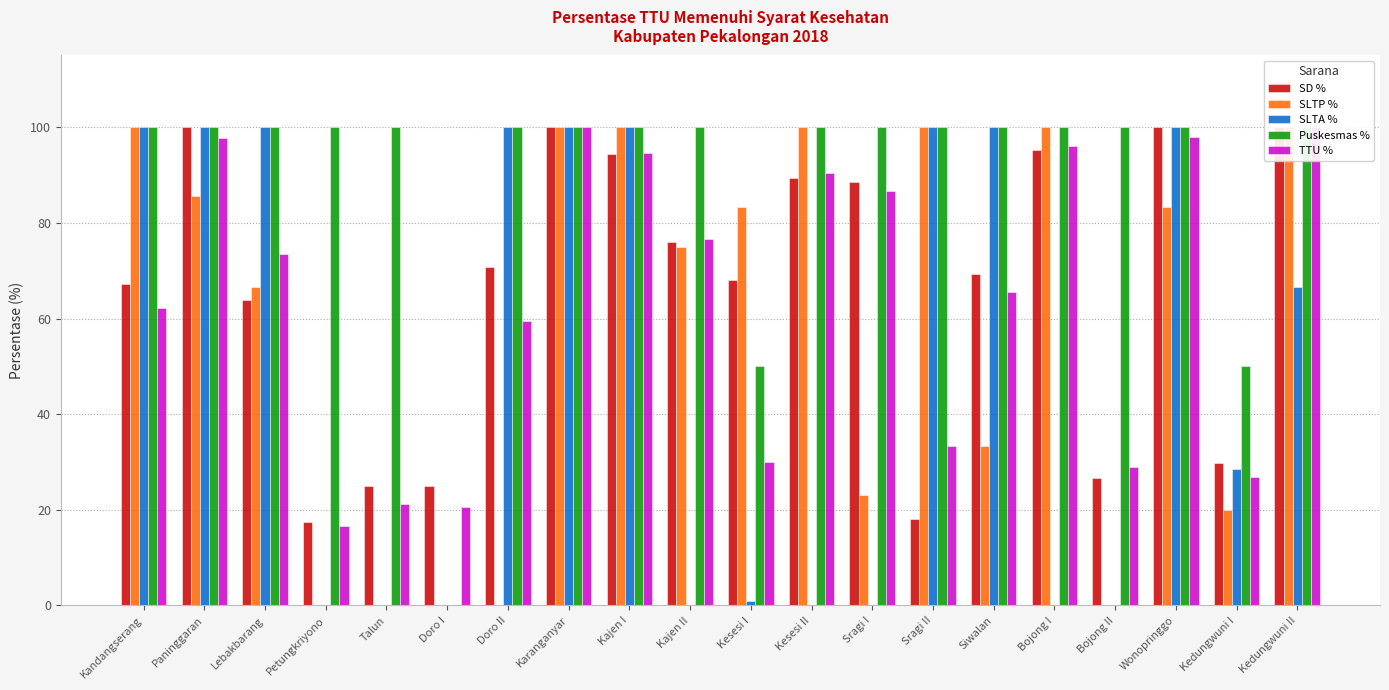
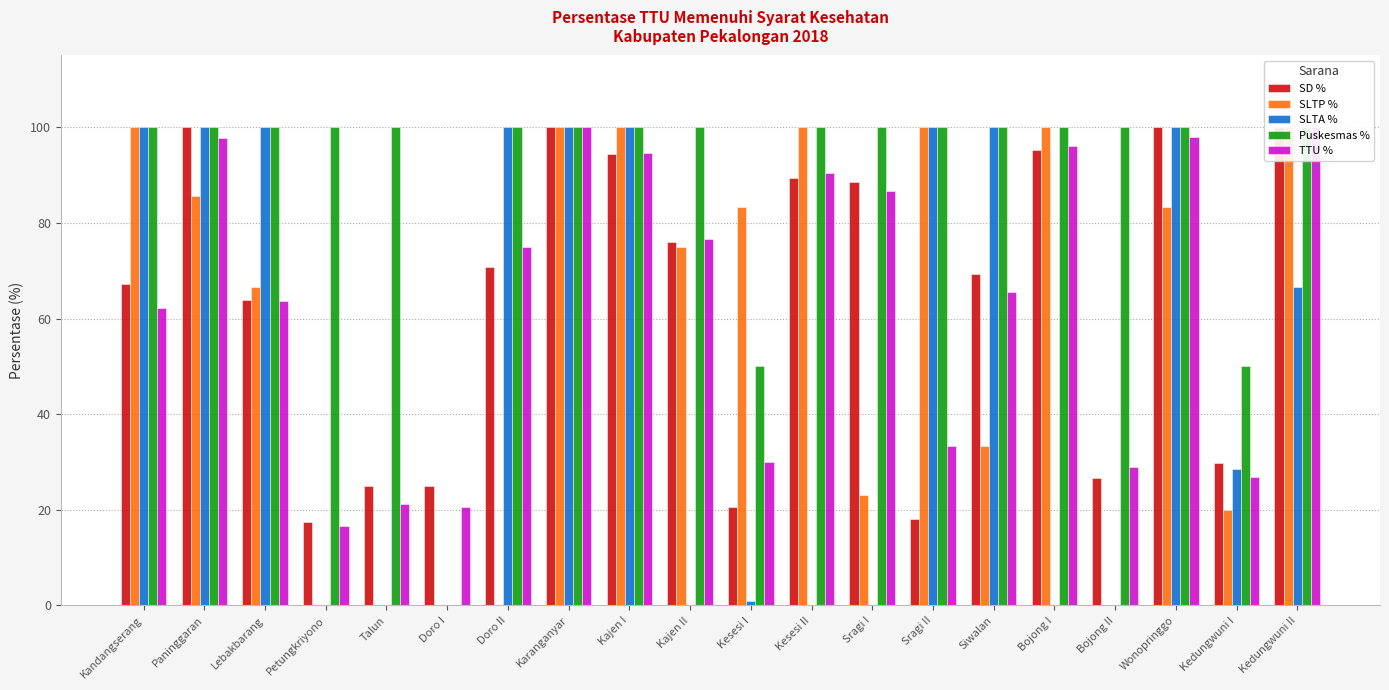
  {
    "SD %": {
      "Kandangserang": 67,
      "Paninggaran": 100,
      "Lebakbarang": 64,
      "Petungkriyono": 17,
      "Talun": 25,
      "Doro I": 25,
      "Doro II": 71,
      "Karanganyar": 100,
      "Kajen I": 94,
      "Kajen II": 76,
-     "Kesesi I": 68,
+     "Kesesi I": 21,
      "Kesesi II": 89,
      "Sragi I": 88,
      "Sragi II": 18,
      "Siwalan": 69,
      "Bojong I": 95,
      "Bojong II": 27,
      "Wonopringgo": 100,
      "Kedungwuni I": 30
    },
    "SLTP %": {
      "Kandangserang": 100,
      "Paninggaran": 86,
      "Lebakbarang": 67,
      "Petungkriyono": 0,
      "Talun": 0,
      "Doro I": 0,
      "Doro II": 0,
      "Karanganyar": 100,
      "Kajen I": 100,
      "Kajen II": 75,
      "Kesesi I": 83,
      "Kesesi II": 100,
      "Sragi I": 23,
      "Sragi II": 100,
      "Siwalan": 33,
      "Bojong I": 100,
      "Bojong II": 0,
      "Wonopringgo": 83,
      "Kedungwuni I": 20
    },
    "SLTA %": {
      "Kandangserang": 100,
      "Paninggaran": 100,
      "Lebakbarang": 100,
      "Petungkriyono": 0,
      "Talun": 0,
      "Doro I": 0,
      "Doro II": 100,
      "Karanganyar": 100,
      "Kajen I": 100,
      "Kajen II": 0,
      "Kesesi I": 1,
      "Kesesi II": 0,
      "Sragi I": 0,
      "Sragi II": 100,
      "Siwalan": 100,
      "Bojong I": 0,
      "Bojong II": 0,
      "Wonopringgo": 100,
      "Kedungwuni I": 29,
      "Kedungwuni II": 67
    },
    "Puskesmas %": {
      "Kandangserang": 100,
      "Paninggaran": 100,
      "Lebakbarang": 100,
      "Petungkriyono": 100,
      "Talun": 100,
      "Doro I": 0,
      "Doro II": 100,
      "Karanganyar": 100,
      "Kajen I": 100,
      "Kajen II": 100,
      "Kesesi I": 50,
      "Kesesi II": 100,
      "Sragi I": 100,
      "Sragi II": 100,
      "Siwalan": 100,
      "Bojong I": 100,
      "Bojong II": 100,
      "Wonopringgo": 100,
      "Kedungwuni I": 50
    },
    "TTU %": {
      "Kandangserang": 62,
      "Paninggaran": 98,
-     "Lebakbarang": 73,
+     "Lebakbarang": 64,
      "Petungkriyono": 17,
      "Talun": 21,
      "Doro I": 21,
-     "Doro II": 60,
+     "Doro II": 75,
      "Karanganyar": 100,
      "Kajen I": 95,
      "Kajen II": 77,
      "Kesesi I": 30,
      "Kesesi II": 90,
      "Sragi I": 87,
      "Sragi II": 33,
      "Siwalan": 66,
      "Bojong I": 96,
      "Bojong II": 29,
      "Wonopringgo": 98,
      "Kedungwuni I": 27
    }
  }
